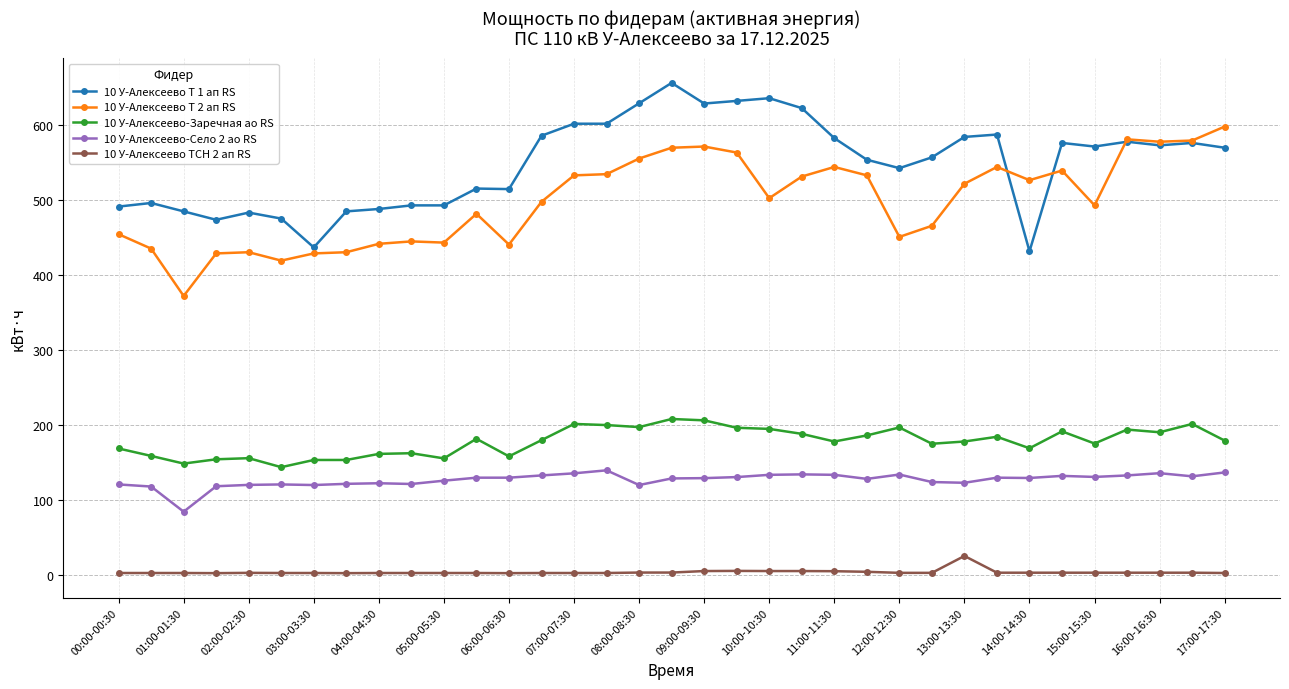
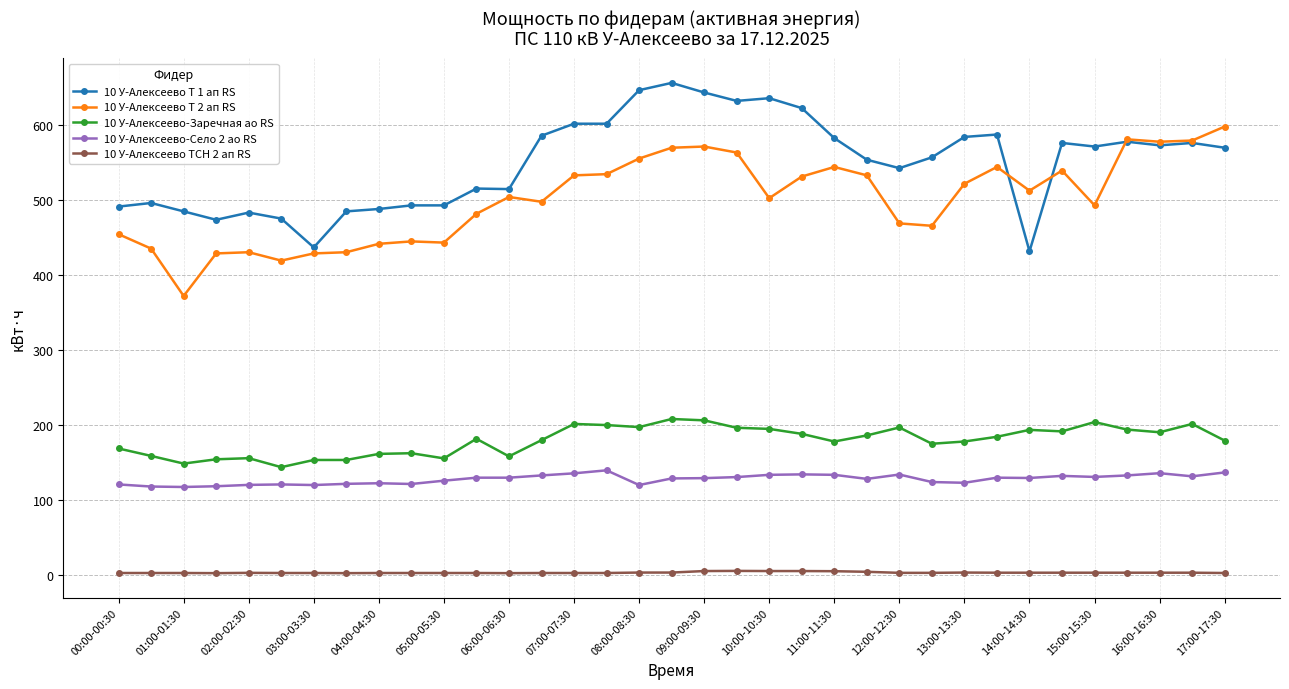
  {
    "10 У-Алексеево Т 1 ап RS": {
      "00:00-00:30": 490,
      "01:00-01:30": 480,
      "02:00-02:30": 480,
      "03:00-03:30": 440,
      "04:00-04:30": 490,
      "05:00-05:30": 490,
      "06:00-06:30": 510,
      "07:00-07:30": 600,
-     "08:00-08:30": 630,
-     "09:00-09:30": 630,
+     "08:00-08:30": 650,
+     "09:00-09:30": 640,
      "10:00-10:30": 640,
      "11:00-11:30": 580,
      "12:00-12:30": 540,
      "13:00-13:30": 580,
      "14:00-14:30": 430,
      "15:00-15:30": 570,
      "16:00-16:30": 570,
      "17:00-17:30": 570
    },
    "10 У-Алексеево Т 2 ап RS": {
      "00:00-00:30": 450,
      "01:00-01:30": 370,
      "02:00-02:30": 430,
      "03:00-03:30": 430,
      "04:00-04:30": 440,
      "05:00-05:30": 440,
-     "06:00-06:30": 440,
+     "06:00-06:30": 500,
      "07:00-07:30": 530,
      "08:00-08:30": 560,
      "09:00-09:30": 570,
      "10:00-10:30": 500,
      "11:00-11:30": 540,
-     "12:00-12:30": 450,
+     "12:00-12:30": 470,
      "13:00-13:30": 520,
-     "14:00-14:30": 530,
+     "14:00-14:30": 510,
      "15:00-15:30": 490,
      "16:00-16:30": 580,
      "17:00-17:30": 600
    },
    "10 У-Алексеево-Заречная ао RS": {
      "00:00-00:30": 170,
      "01:00-01:30": 150,
      "02:00-02:30": 160,
      "03:00-03:30": 150,
      "04:00-04:30": 160,
      "05:00-05:30": 160,
      "06:00-06:30": 160,
      "07:00-07:30": 200,
      "08:00-08:30": 200,
      "09:00-09:30": 210,
      "10:00-10:30": 200,
      "11:00-11:30": 180,
      "12:00-12:30": 200,
      "13:00-13:30": 180,
-     "14:00-14:30": 170,
-     "15:00-15:30": 180,
+     "14:00-14:30": 190,
+     "15:00-15:30": 200,
      "16:00-16:30": 190,
      "17:00-17:30": 180
    },
    "10 У-Алексеево-Село 2 ао RS": {
      "00:00-00:30": 120,
-     "01:00-01:30": 80,
+     "01:00-01:30": 120,
      "02:00-02:30": 120,
      "03:00-03:30": 120,
      "04:00-04:30": 120,
      "05:00-05:30": 130,
      "06:00-06:30": 130,
      "07:00-07:30": 140,
      "08:00-08:30": 120,
      "09:00-09:30": 130,
      "10:00-10:30": 130,
      "11:00-11:30": 130,
      "12:00-12:30": 130,
      "13:00-13:30": 120,
      "14:00-14:30": 130,
      "15:00-15:30": 130,
      "16:00-16:30": 140,
      "17:00-17:30": 140
    },
    "10 У-Алексеево ТСН 2 ап RS": {
      "00:00-00:30": 0,
      "01:00-01:30": 0,
      "02:00-02:30": 0,
      "03:00-03:30": 0,
      "04:00-04:30": 0,
      "05:00-05:30": 0,
      "06:00-06:30": 0,
      "07:00-07:30": 0,
      "08:00-08:30": 0,
      "09:00-09:30": 10,
      "10:00-10:30": 10,
      "11:00-11:30": 10,
      "12:00-12:30": 0,
-     "13:00-13:30": 30,
+     "13:00-13:30": 0,
      "14:00-14:30": 0,
      "15:00-15:30": 0,
      "16:00-16:30": 0,
      "17:00-17:30": 0
    }
  }
